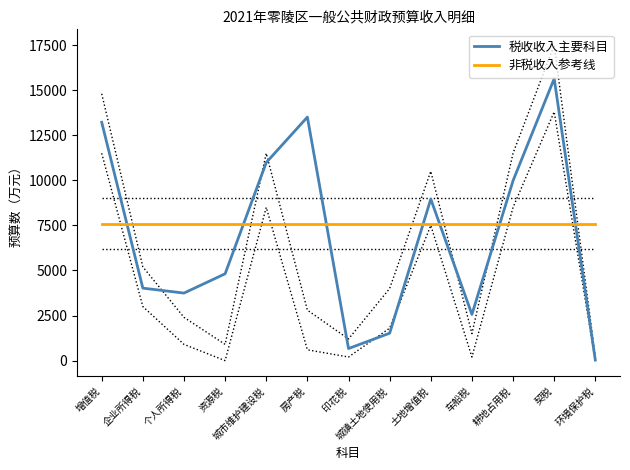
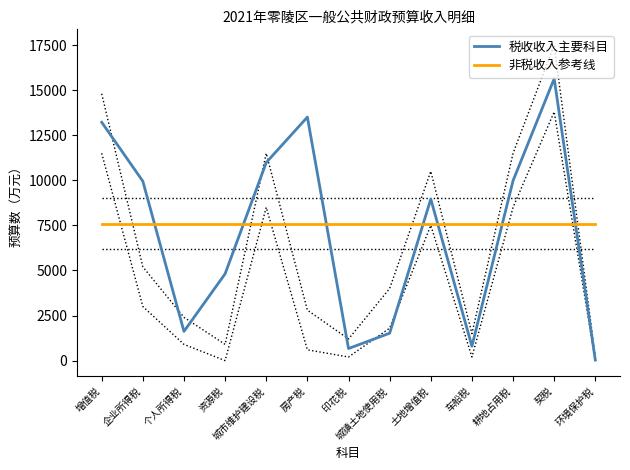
  {
    "税收收入主要科目": {
      "增值税": 13200,
-     "企业所得税": 4000,
-     "个人所得税": 3700,
+     "企业所得税": 9900,
+     "个人所得税": 1600,
      "资源税": 4800,
      "城市维护建设税": 11000,
      "房产税": 13500,
      "印花税": 700,
      "城镇土地使用税": 1500,
-     "车船税": 2600,
+     "车船税": 800,
      "耕地占用税": 10000,
      "契税": 15600
    },
    "非税收入参考线": {
      "增值税": 7600,
      "企业所得税": 7600,
      "个人所得税": 7600,
      "资源税": 7600,
      "城市维护建设税": 7600,
      "房产税": 7600,
      "印花税": 7600,
      "城镇土地使用税": 7600,
      "车船税": 7600,
      "耕地占用税": 7600,
      "契税": 7600,
      "环境保护税": 7600
    }
  }
